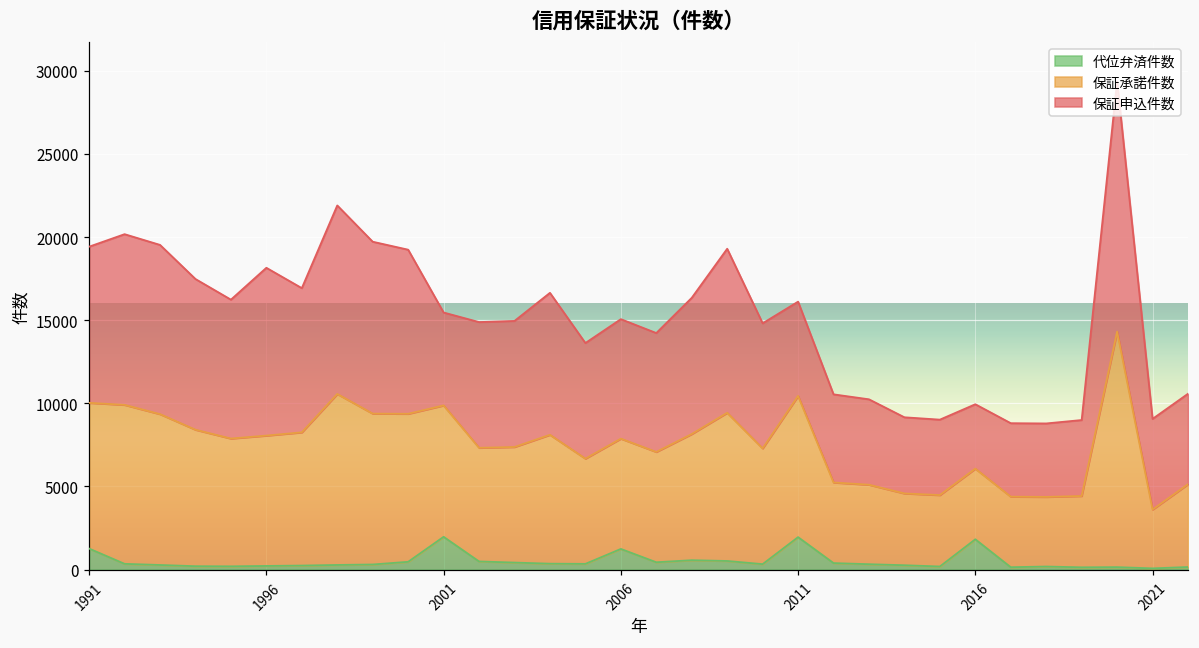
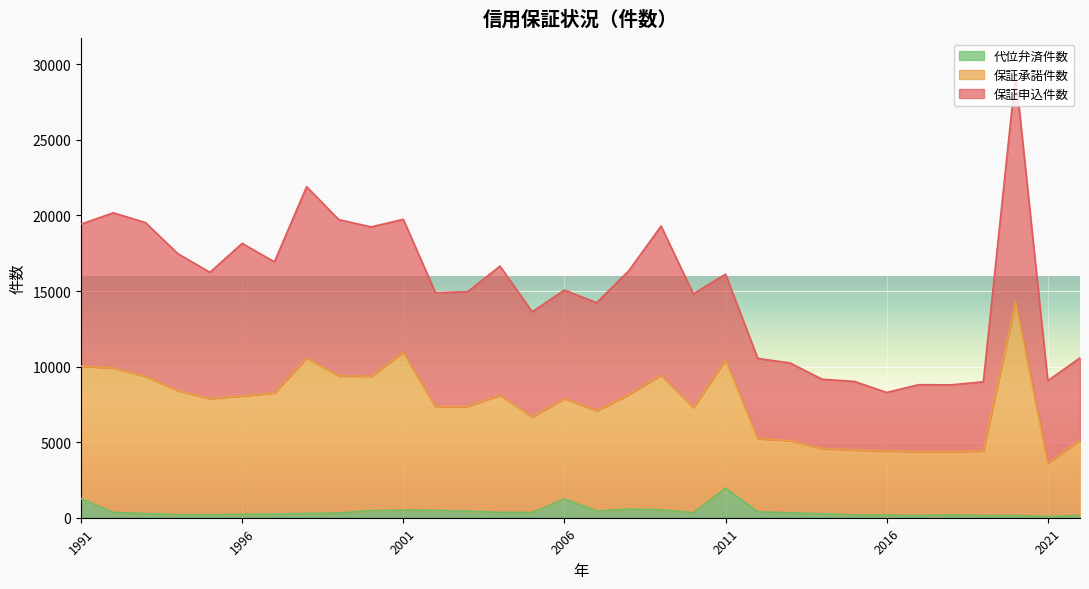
  {
    "代位弁済件数": {
      "1991": 1300,
      "1996": 200,
-     "2001": 2000,
+     "2001": 500,
      "2006": 1200,
      "2011": 2000,
-     "2016": 1800,
+     "2016": 200,
      "2021": 100
    },
    "保証承諾件数": {
      "1991": 8800,
      "1996": 7800,
-     "2001": 7900,
+     "2001": 10400,
      "2006": 6600,
      "2011": 8500,
      "2016": 4200,
      "2021": 3500
    },
    "保証申込件数": {
      "1991": 9400,
      "1996": 10100,
-     "2001": 5600,
+     "2001": 8800,
      "2006": 7200,
      "2011": 5700,
      "2016": 3900,
      "2021": 5500
    }
  }
